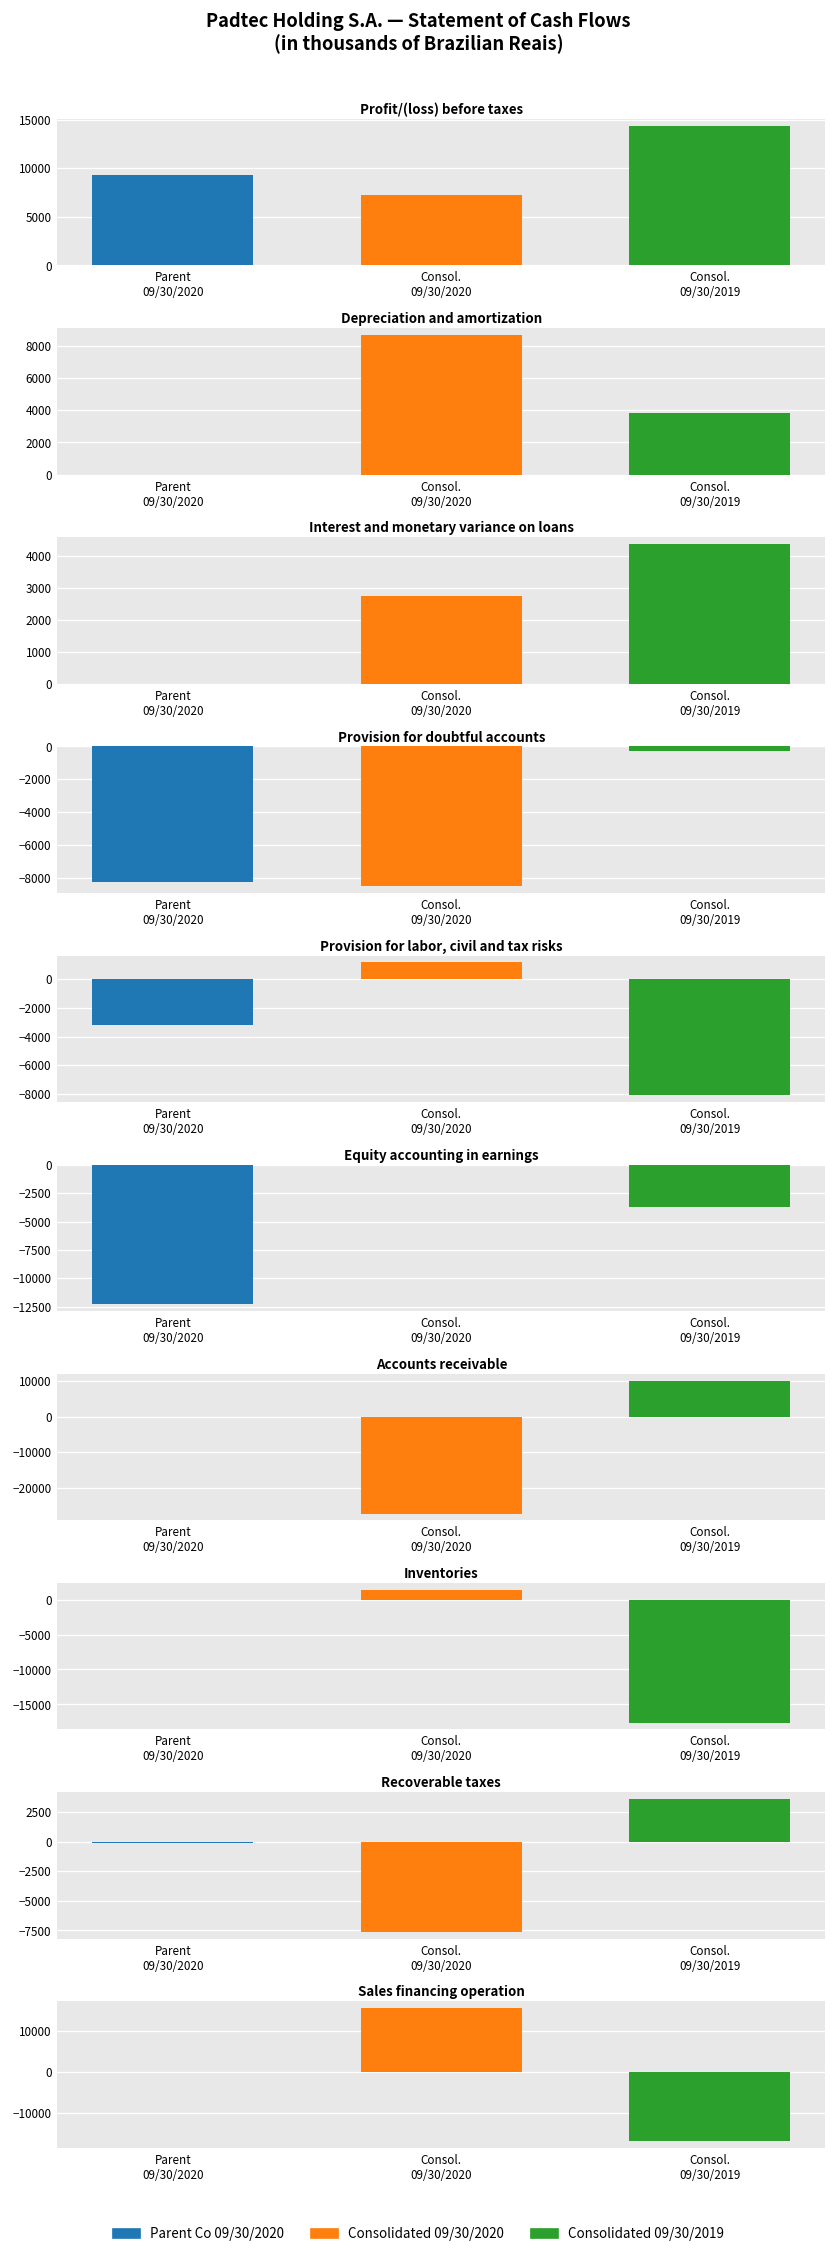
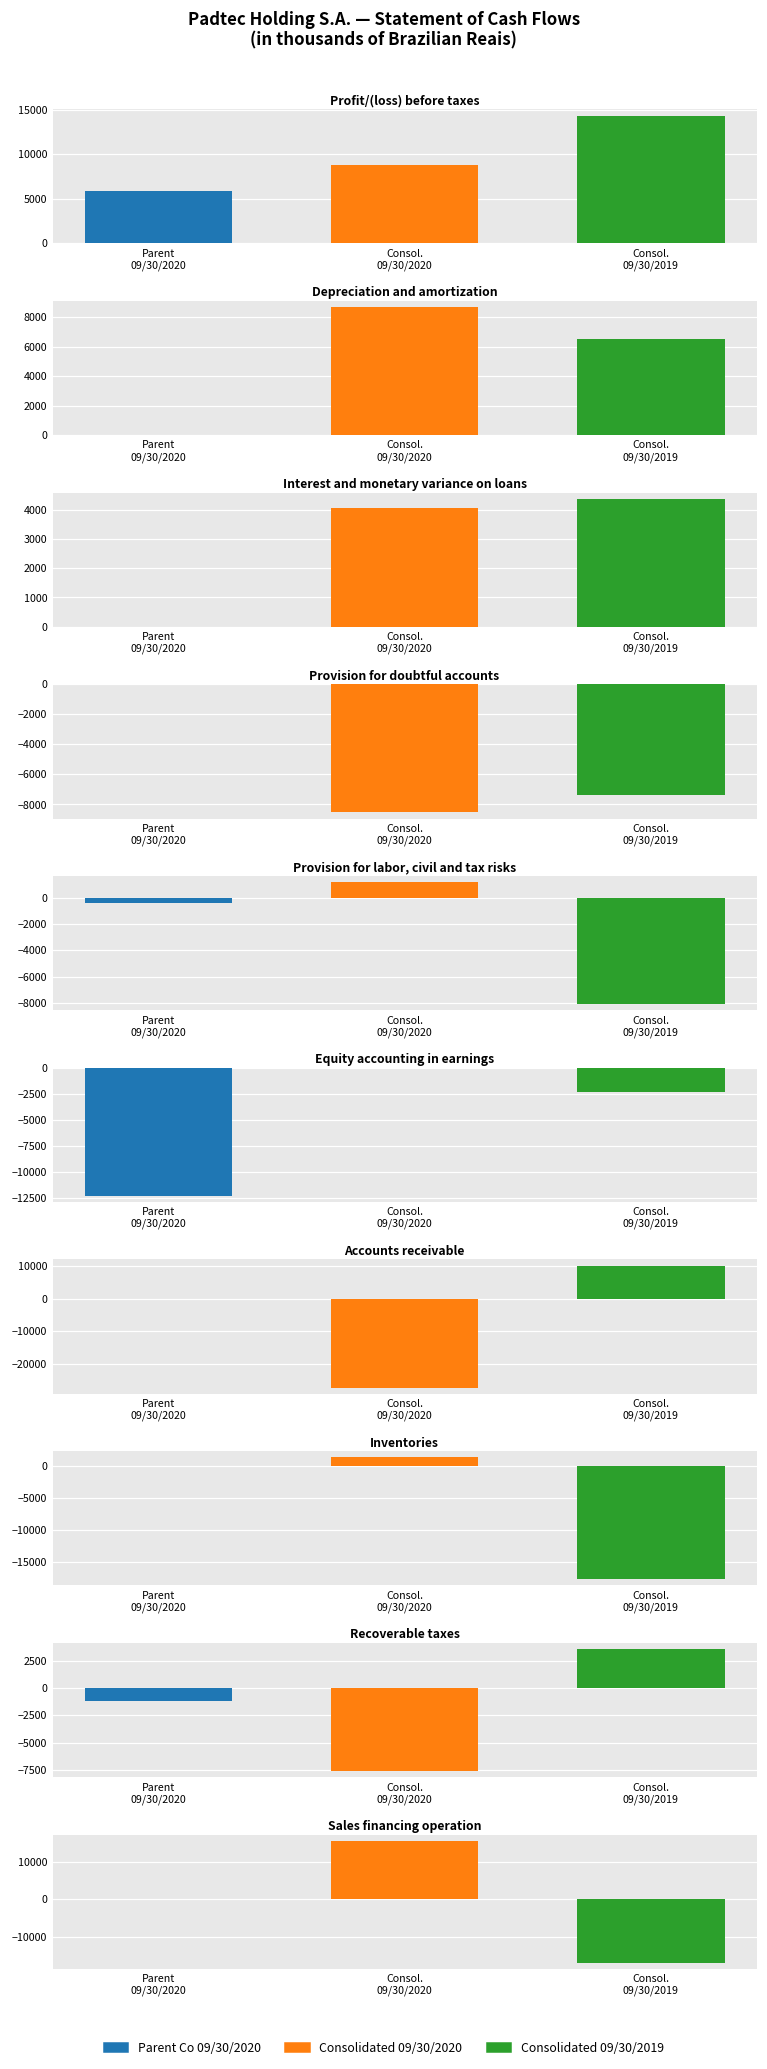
  {
    "Profit/(loss) before taxes": {
-     "Parent 09/30/2020": 9000,
-     "Consol. 09/30/2020": 7000,
+     "Parent 09/30/2020": 6000,
+     "Consol. 09/30/2020": 9000,
      "Consol. 09/30/2019": 14000
    },
    "Depreciation and amortization": {
      "Consol. 09/30/2020": 8700,
-     "Consol. 09/30/2019": 3900
+     "Consol. 09/30/2019": 6600
    },
    "Interest and monetary variance on loans": {
      "Parent 09/30/2020": 0,
-     "Consol. 09/30/2020": 2700,
+     "Consol. 09/30/2020": 4100,
      "Consol. 09/30/2019": 4400
    },
    "Provision for doubtful accounts": {
-     "Parent 09/30/2020": -8300,
+     "Parent 09/30/2020": 0,
      "Consol. 09/30/2020": -8500,
-     "Consol. 09/30/2019": -300
+     "Consol. 09/30/2019": -7300
    },
    "Provision for labor, civil and tax risks": {
-     "Parent 09/30/2020": -3200,
+     "Parent 09/30/2020": -400,
      "Consol. 09/30/2020": 1200,
      "Consol. 09/30/2019": -8100
    },
    "Equity accounting in earnings": {
      "Parent 09/30/2020": -12000,
      "Consol. 09/30/2020": 0,
-     "Consol. 09/30/2019": -4000
+     "Consol. 09/30/2019": -2000
    },
    "Accounts receivable": {
      "Consol. 09/30/2020": -27000,
      "Consol. 09/30/2019": 10000
    },
    "Inventories": {
      "Parent 09/30/2020": 0,
      "Consol. 09/30/2020": 1000,
      "Consol. 09/30/2019": -18000
    },
    "Recoverable taxes": {
-     "Parent 09/30/2020": 0,
+     "Parent 09/30/2020": -1000,
      "Consol. 09/30/2020": -8000,
      "Consol. 09/30/2019": 4000
    },
    "Sales financing operation": {
      "Parent 09/30/2020": 0,
      "Consol. 09/30/2020": 16000,
      "Consol. 09/30/2019": -17000
    }
  }
